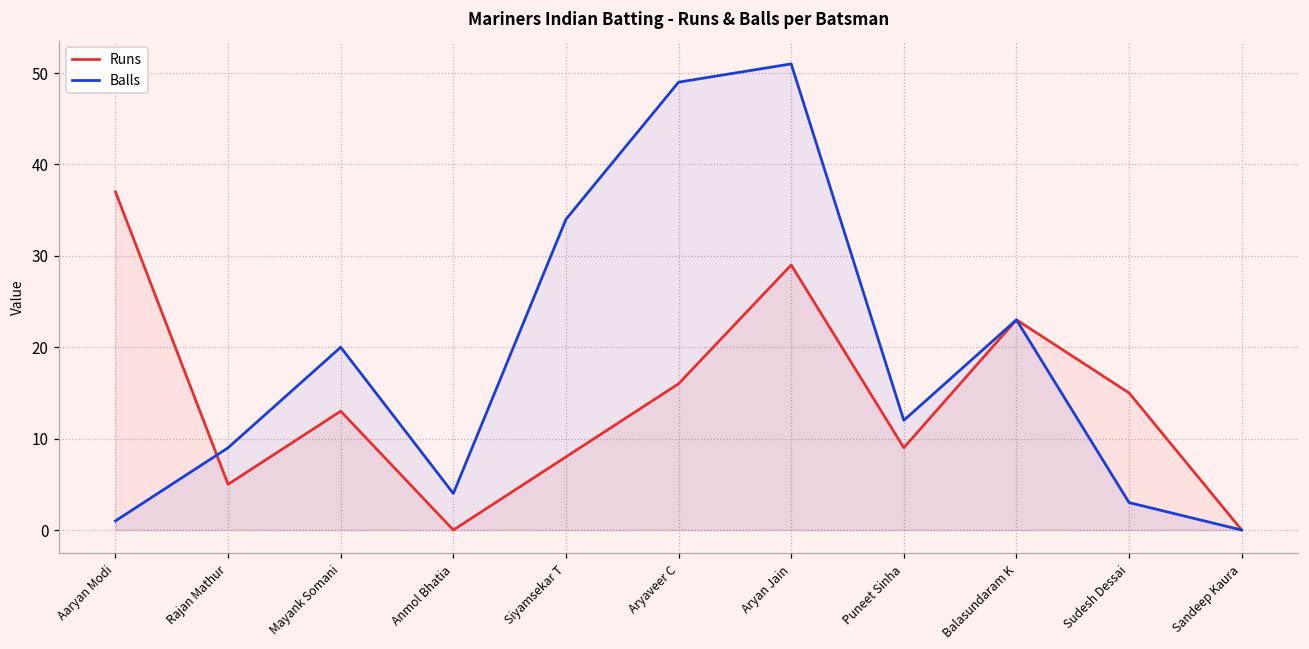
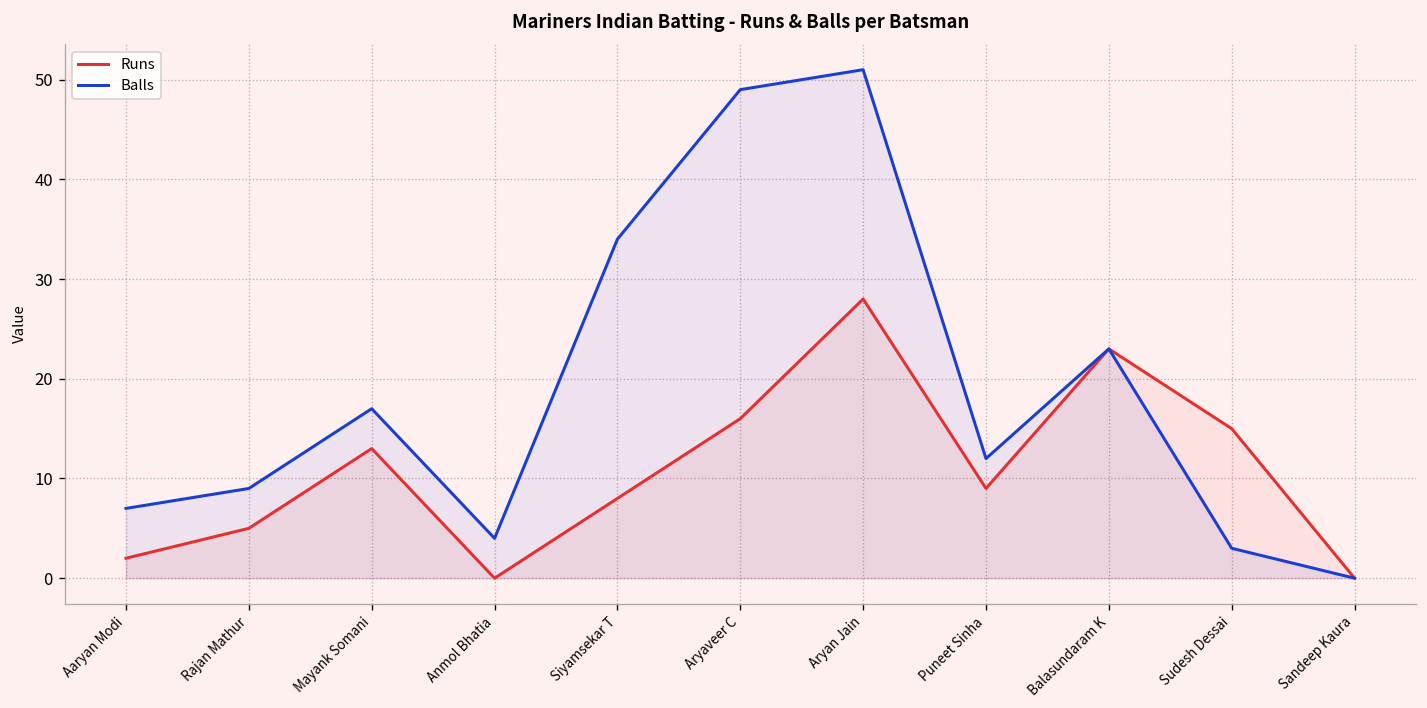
  {
    "Runs": {
-     "Aaryan Modi": 37,
+     "Aaryan Modi": 2,
      "Rajan Mathur": 5,
      "Mayank Somani": 13,
      "Anmol Bhatia": 0,
      "Siyamsekar T": 8,
      "Aryaveer C": 16,
-     "Aryan Jain": 29,
+     "Aryan Jain": 28,
      "Puneet Sinha": 9,
      "Sudesh Dessai": 15
    },
    "Balls": {
-     "Aaryan Modi": 1,
+     "Aaryan Modi": 7,
      "Rajan Mathur": 9,
-     "Mayank Somani": 20,
+     "Mayank Somani": 17,
      "Anmol Bhatia": 4,
      "Siyamsekar T": 34,
      "Aryaveer C": 49,
      "Aryan Jain": 51,
      "Puneet Sinha": 12,
      "Sudesh Dessai": 3
    }
  }
